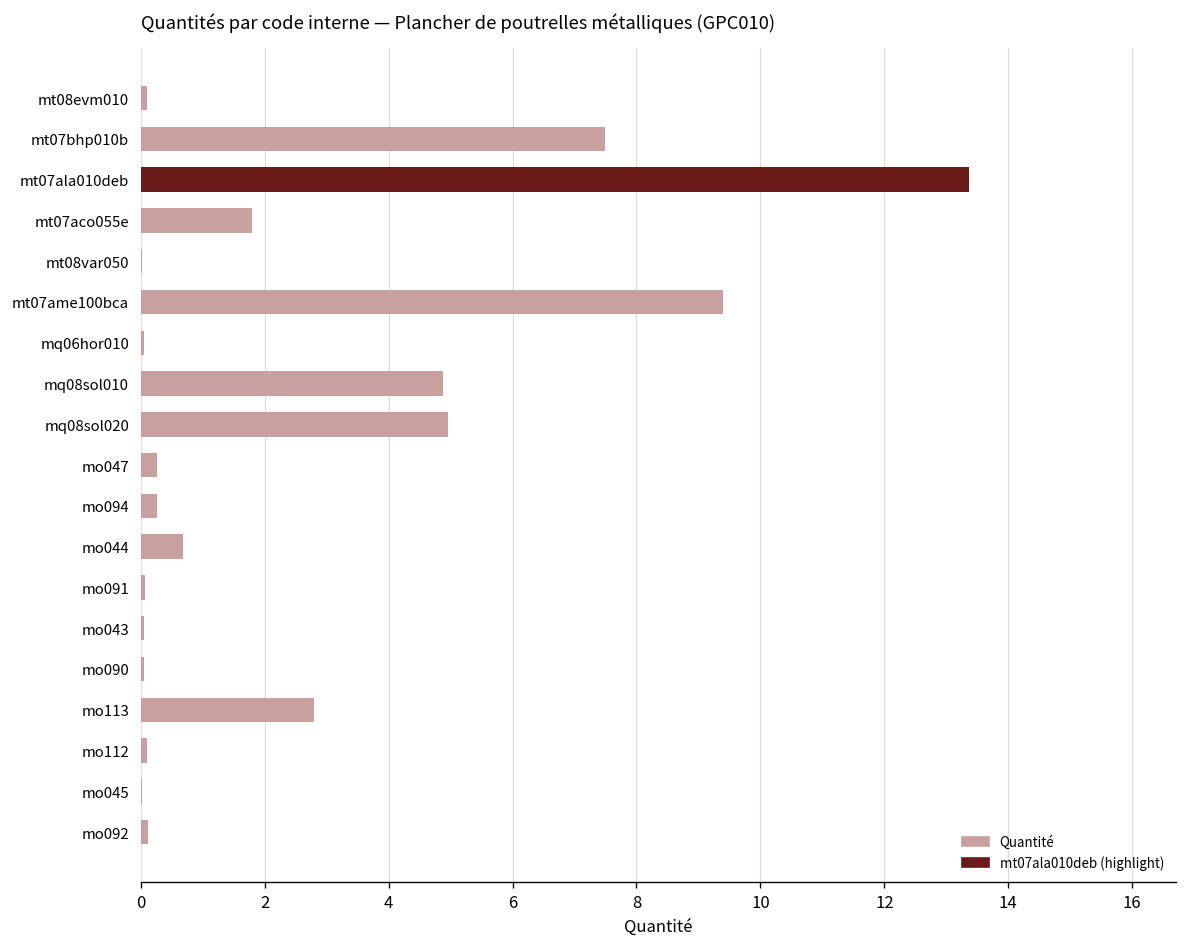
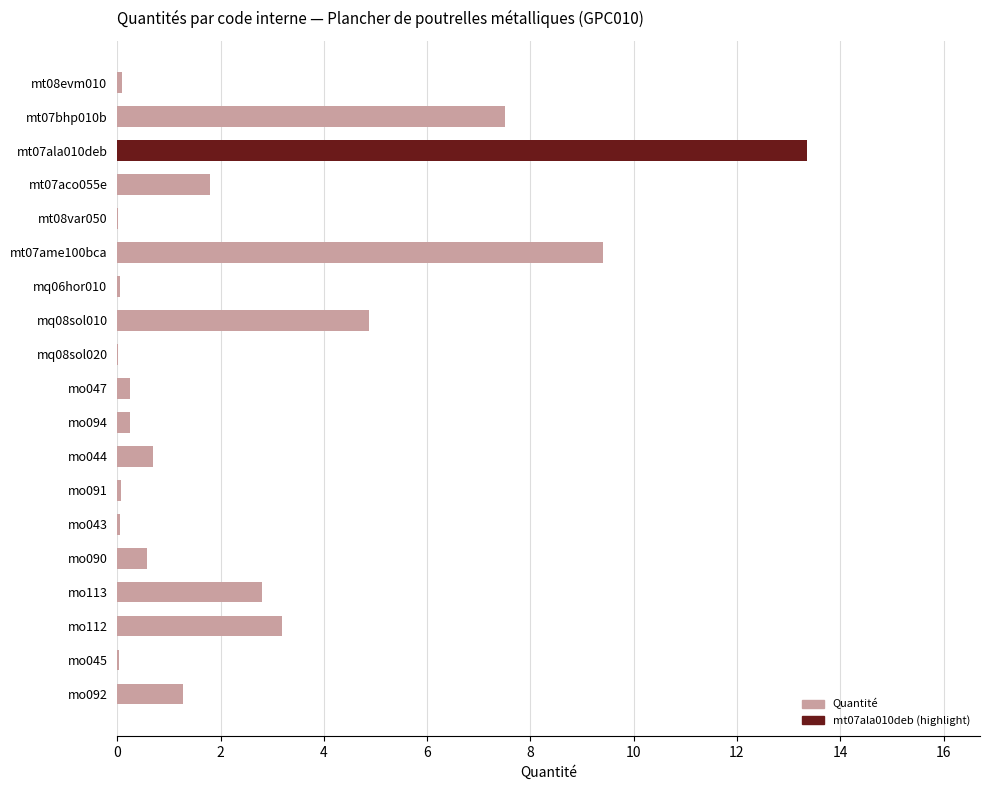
  {
    "mt08evm010": 0.1,
    "mt07bhp010b": 7.5,
    "mt07ala010deb": 13.4,
    "mt07aco055e": 1.8,
    "mt07ame100bca": 9.4,
    "mq08sol010": 4.9,
-   "mq08sol020": 5.0,
+   "mq08sol020": 0.0,
    "mo047": 0.3,
    "mo094": 0.3,
    "mo044": 0.7,
    "mo091": 0.1,
    "mo043": 0.1,
-   "mo090": 0.1,
+   "mo090": 0.6,
    "mo113": 2.8,
-   "mo112": 0.1,
-   "mo092": 0.1
+   "mo112": 3.2,
+   "mo092": 1.3
  }
